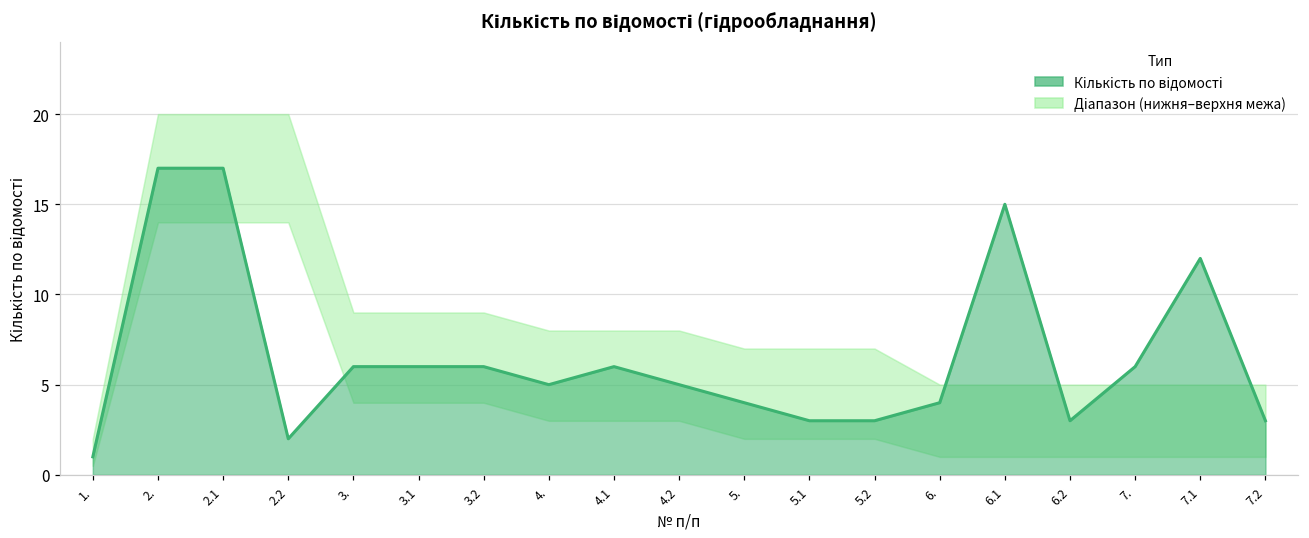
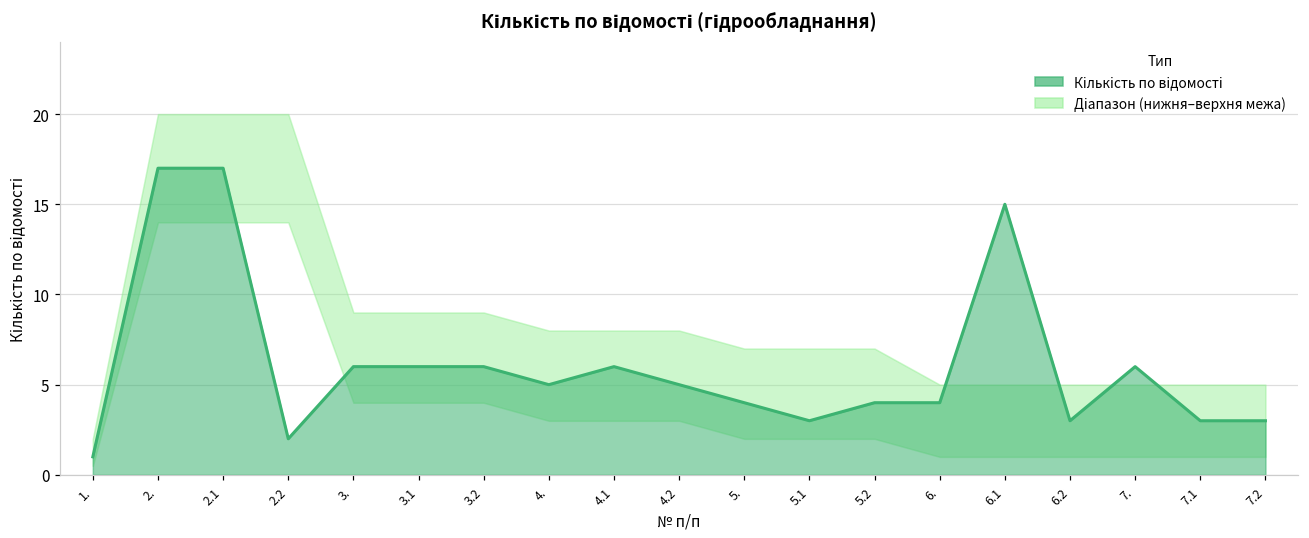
  {
    "Кількість по відомості": {
      "1.": 1,
      "2.": 17,
      "2.1": 17,
      "2.2": 2,
      "3.": 6,
      "3.1": 6,
      "3.2": 6,
      "4.": 5,
      "4.1": 6,
      "4.2": 5,
      "5.": 4,
      "5.1": 3,
-     "5.2": 3,
+     "5.2": 4,
      "6.": 4,
      "6.1": 15,
      "6.2": 3,
      "7.": 6,
-     "7.1": 12,
+     "7.1": 3,
      "7.2": 3
    }
  }
